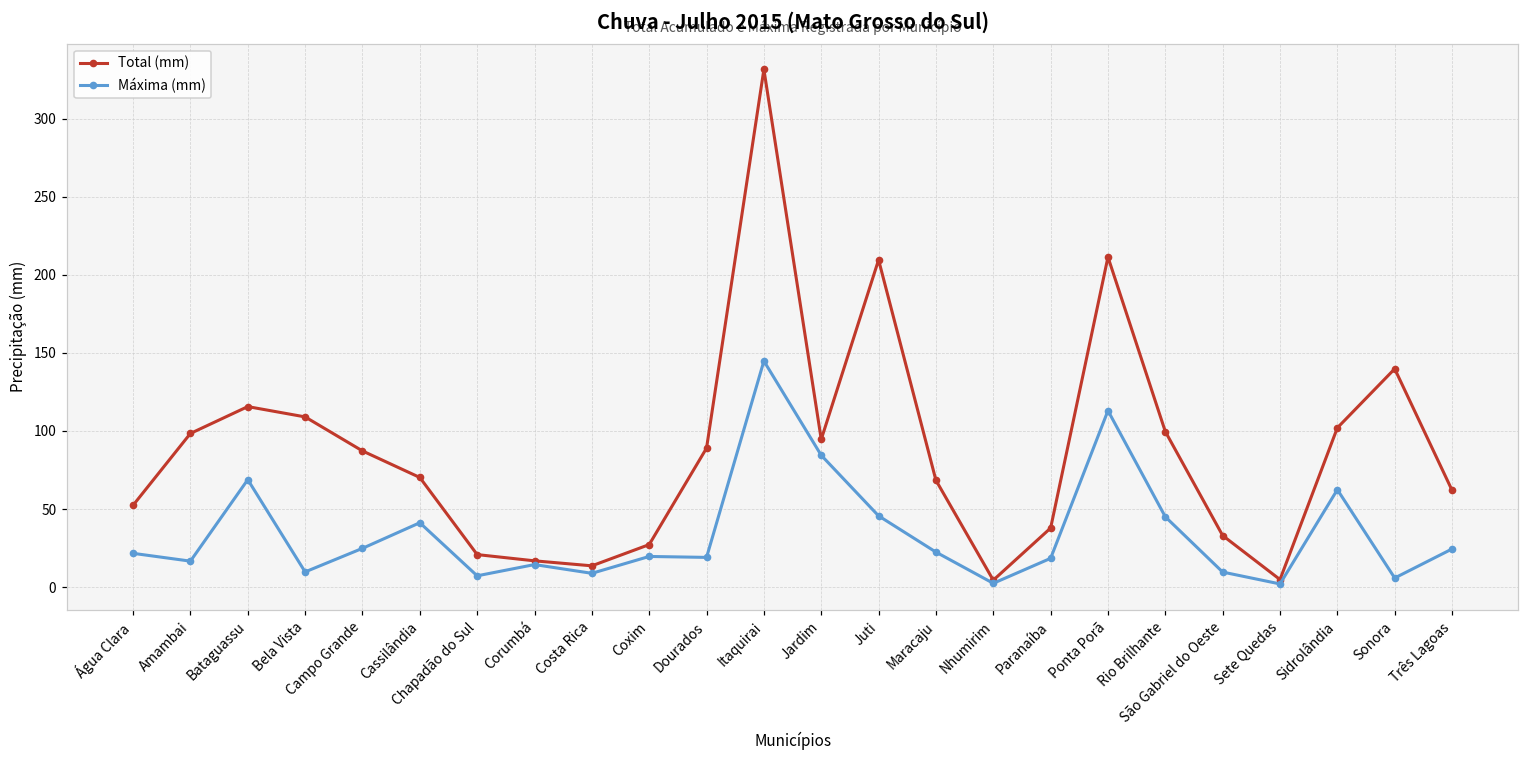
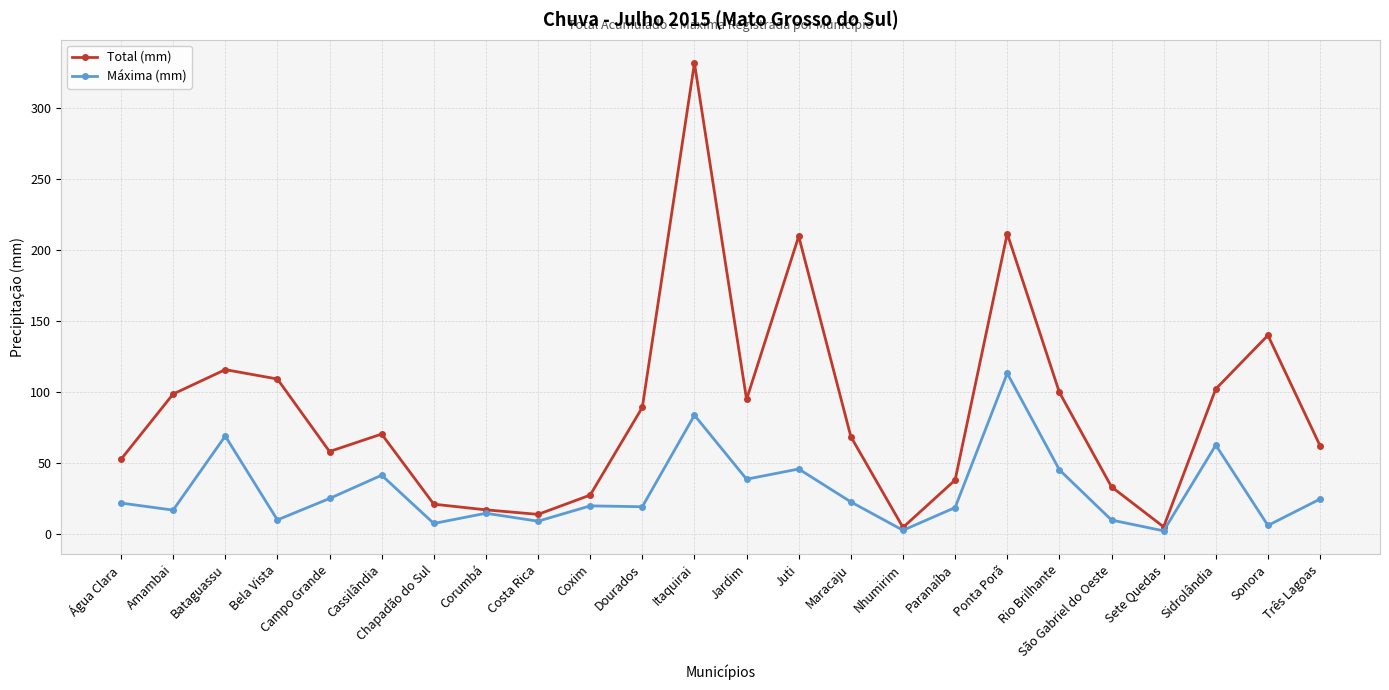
  {
    "Total (mm)": {
      "Água Clara": 52,
      "Amambai": 98,
      "Bataguassu": 116,
      "Bela Vista": 109,
-     "Campo Grande": 87,
+     "Campo Grande": 58,
      "Cassilândia": 70,
      "Chapadão do Sul": 21,
      "Corumbá": 17,
      "Costa Rica": 14,
      "Coxim": 27,
      "Dourados": 89,
      "Itaquirai": 332,
      "Jardim": 95,
      "Juti": 210,
      "Maracaju": 68,
      "Nhumirim": 4,
      "Paranaíba": 38,
      "Ponta Porã": 211,
      "Rio Brilhante": 100,
      "São Gabriel do Oeste": 33,
      "Sete Quedas": 5,
      "Sidrolândia": 102,
      "Sonora": 140,
      "Três Lagoas": 62
    },
    "Máxima (mm)": {
      "Água Clara": 22,
      "Amambai": 17,
      "Bataguassu": 69,
      "Bela Vista": 10,
      "Campo Grande": 25,
      "Cassilândia": 41,
      "Chapadão do Sul": 7,
      "Corumbá": 14,
      "Costa Rica": 9,
      "Coxim": 20,
      "Dourados": 19,
-     "Itaquirai": 145,
-     "Jardim": 84,
+     "Itaquirai": 84,
+     "Jardim": 38,
      "Juti": 46,
      "Maracaju": 22,
      "Nhumirim": 2,
      "Paranaíba": 18,
      "Ponta Porã": 113,
      "Rio Brilhante": 45,
      "São Gabriel do Oeste": 10,
      "Sete Quedas": 2,
      "Sidrolândia": 62,
      "Sonora": 6,
      "Três Lagoas": 24
    }
  }
